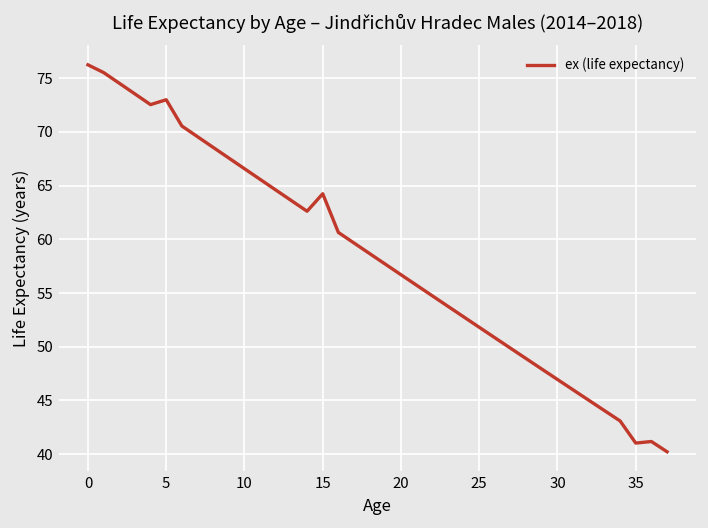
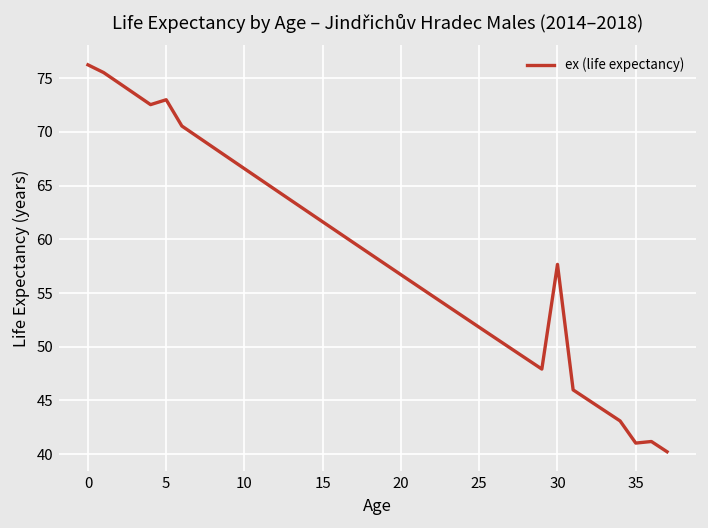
  {
    "0": 76,
    "5": 73,
    "10": 67,
-   "15": 64,
+   "15": 62,
    "20": 57,
    "25": 52,
-   "30": 47,
+   "30": 58,
    "35": 41
  }
